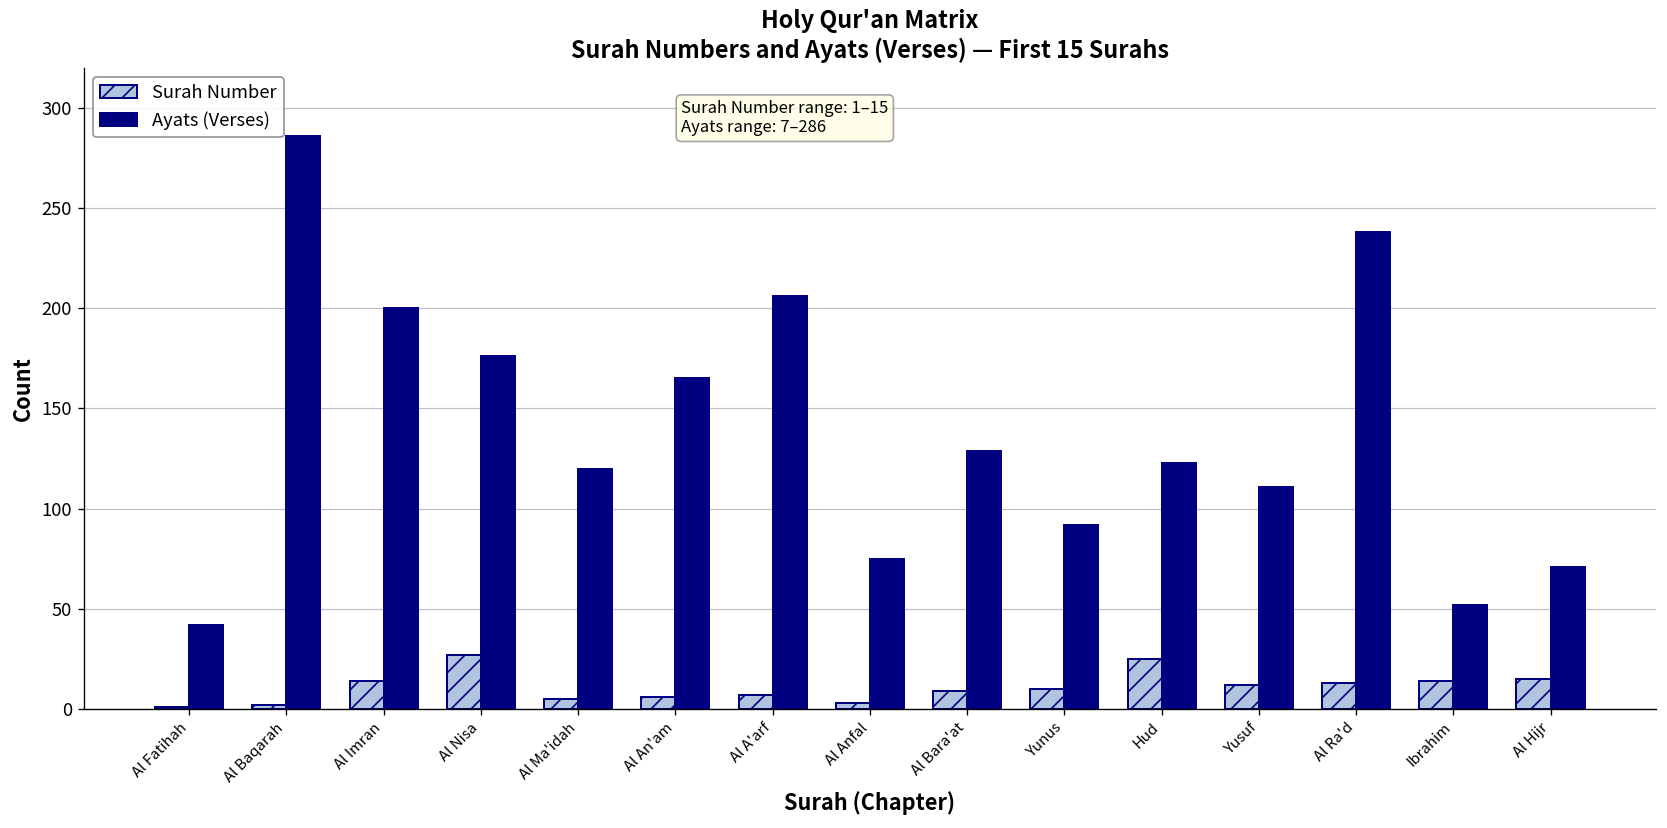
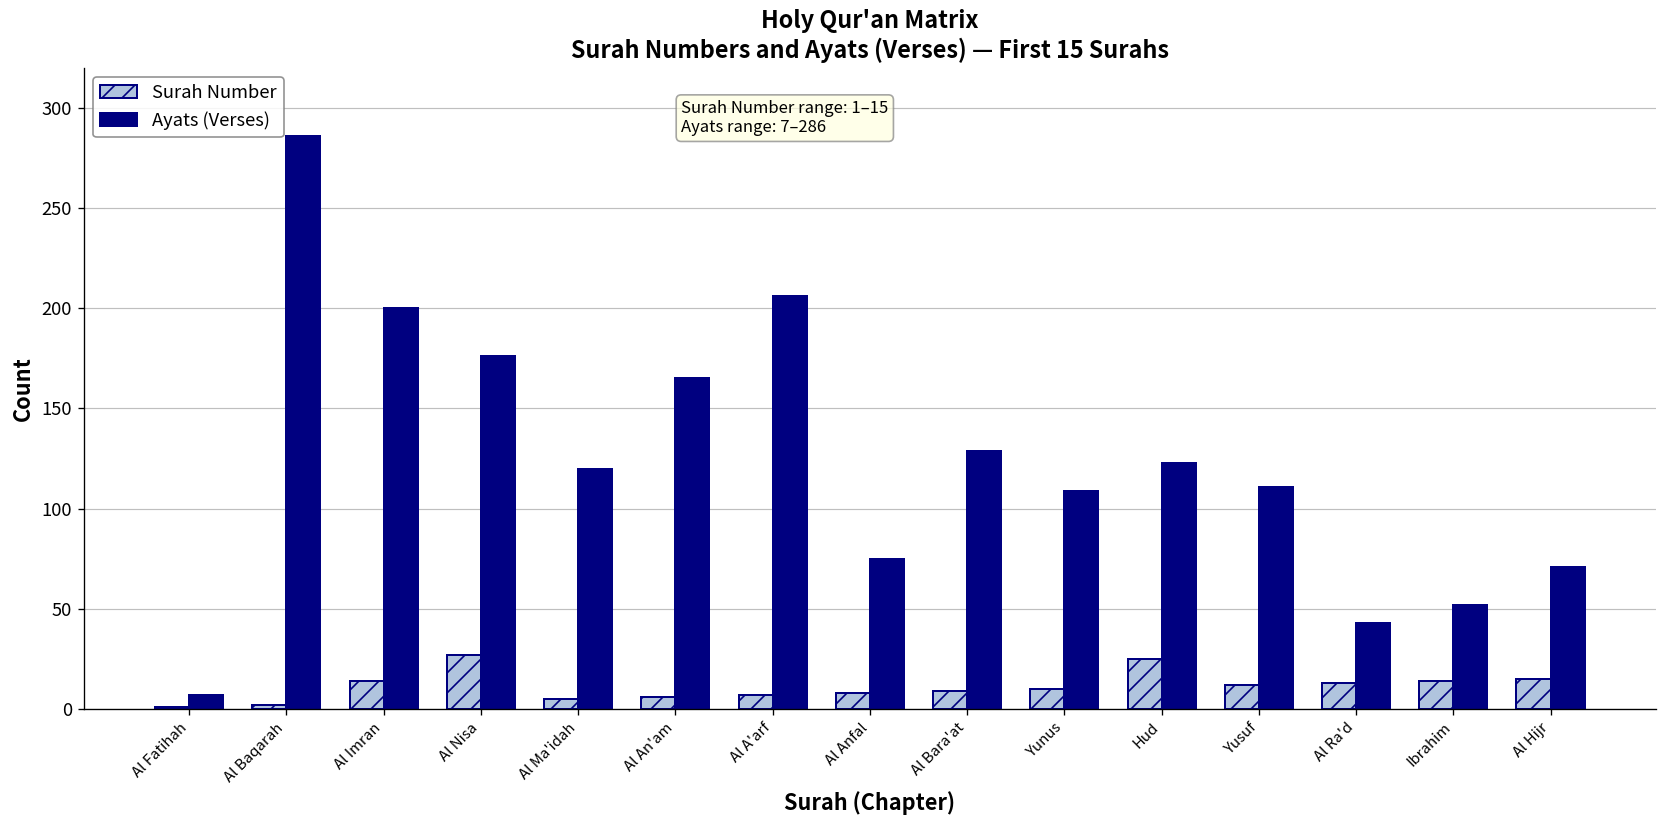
  {
    "Surah Number": {
      "Al Baqarah": 2,
      "Al Imran": 14,
      "Al Nisa": 27,
      "Al Ma'idah": 5,
      "Al An'am": 6,
      "Al A'arf": 7,
-     "Al Anfal": 3,
+     "Al Anfal": 8,
      "Al Bara'at": 9,
      "Yunus": 10,
      "Hud": 25,
      "Yusuf": 12,
      "Al Ra'd": 13,
      "Ibrahim": 14,
      "Al Hijr": 15
    },
    "Ayats (Verses)": {
-     "Al Fatihah": 42,
+     "Al Fatihah": 7,
      "Al Baqarah": 286,
      "Al Imran": 200,
      "Al Nisa": 176,
      "Al Ma'idah": 120,
      "Al An'am": 165,
      "Al A'arf": 206,
      "Al Anfal": 75,
      "Al Bara'at": 129,
-     "Yunus": 92,
+     "Yunus": 109,
      "Hud": 123,
      "Yusuf": 111,
-     "Al Ra'd": 238,
+     "Al Ra'd": 43,
      "Ibrahim": 52,
      "Al Hijr": 71
    }
  }
